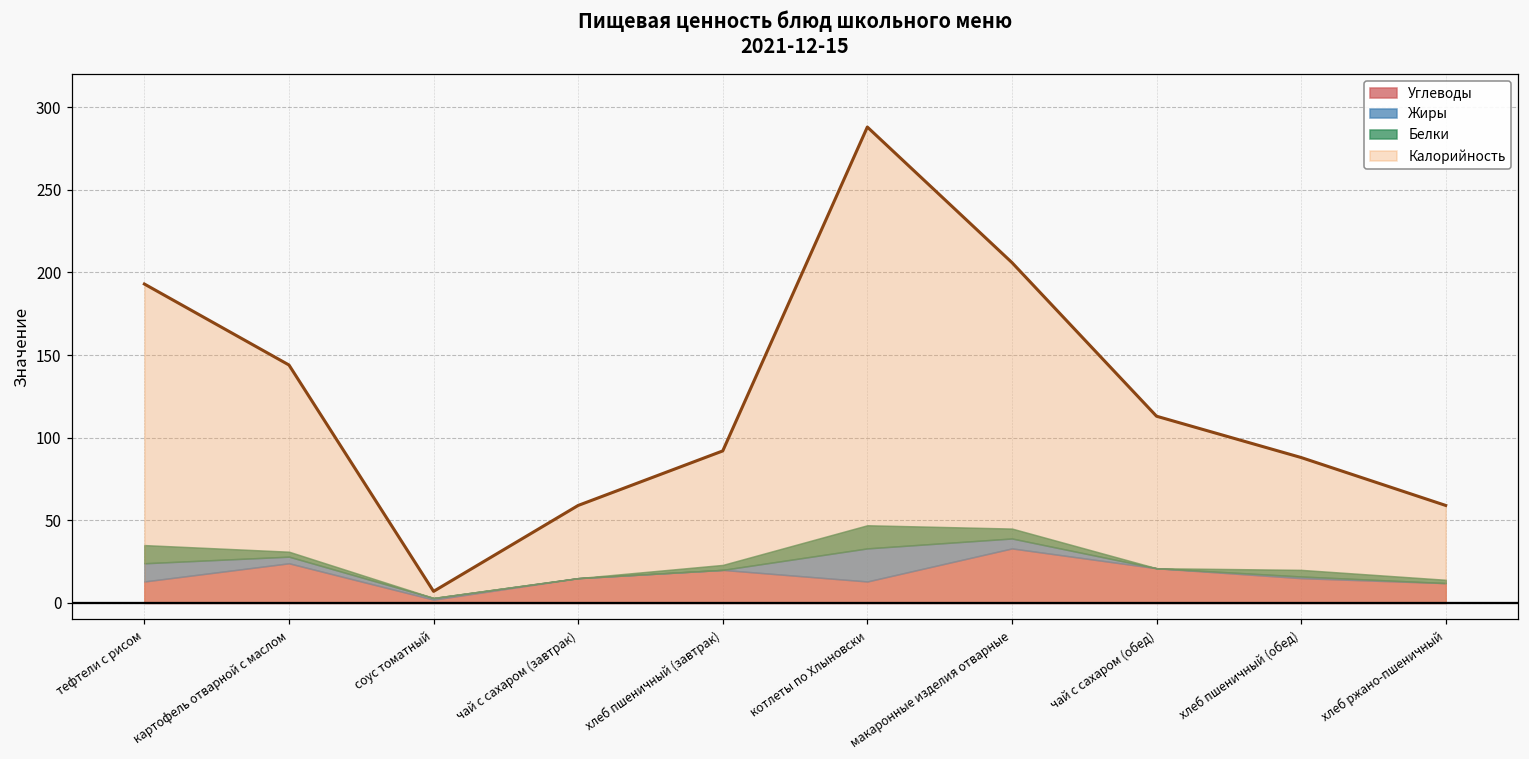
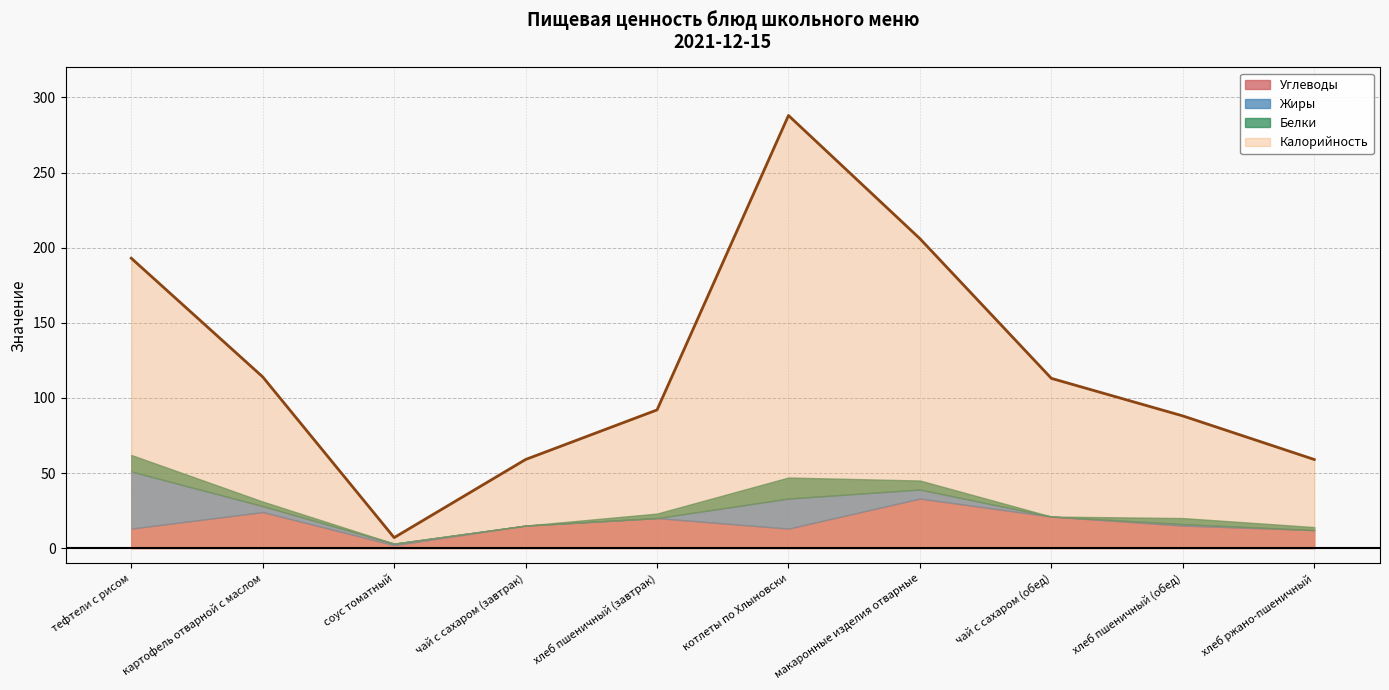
  {
    "Углеводы": {
      "тефтели с рисом": 13,
      "картофель отварной с маслом": 24,
      "котлеты по Хлыновски": 13,
      "макаронные изделия отварные": 33
    },
    "Жиры": {
-     "тефтели с рисом": 11,
+     "тефтели с рисом": 38,
      "картофель отварной с маслом": 4,
      "котлеты по Хлыновски": 20,
      "макаронные изделия отварные": 6
    },
    "Белки": {
      "тефтели с рисом": 11,
      "картофель отварной с маслом": 3,
      "хлеб пшеничный (завтрак)": 3,
      "котлеты по Хлыновски": 14,
      "макаронные изделия отварные": 6,
      "хлеб пшеничный (обед)": 4,
      "хлеб ржано-пшеничный": 2
    },
    "Калорийность": {
      "тефтели с рисом": 193,
-     "картофель отварной с маслом": 144,
+     "картофель отварной с маслом": 114,
      "соус томатный": 7,
      "чай с сахаром (завтрак)": 59,
      "хлеб пшеничный (завтрак)": 92,
      "котлеты по Хлыновски": 288,
      "макаронные изделия отварные": 206,
      "чай с сахаром (обед)": 113,
      "хлеб пшеничный (обед)": 88,
      "хлеб ржано-пшеничный": 59
    }
  }
